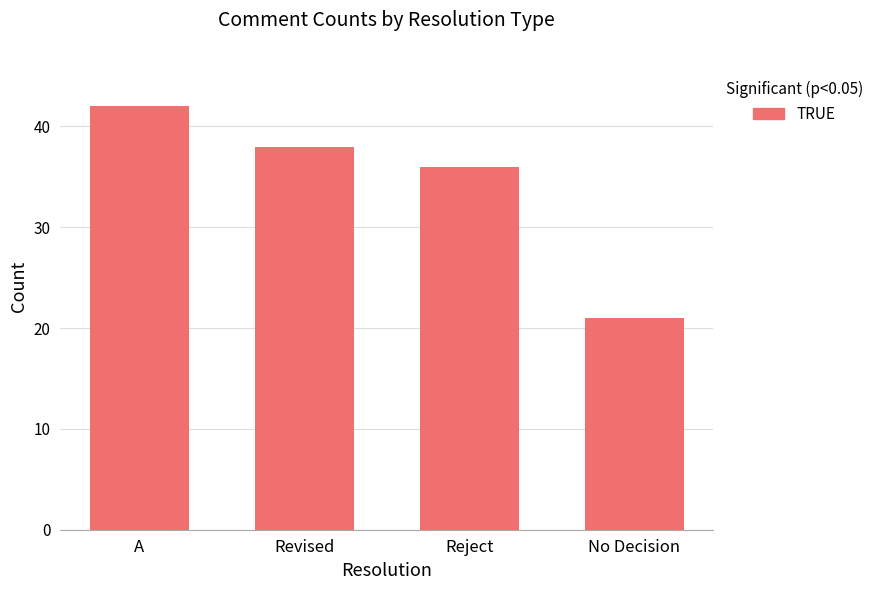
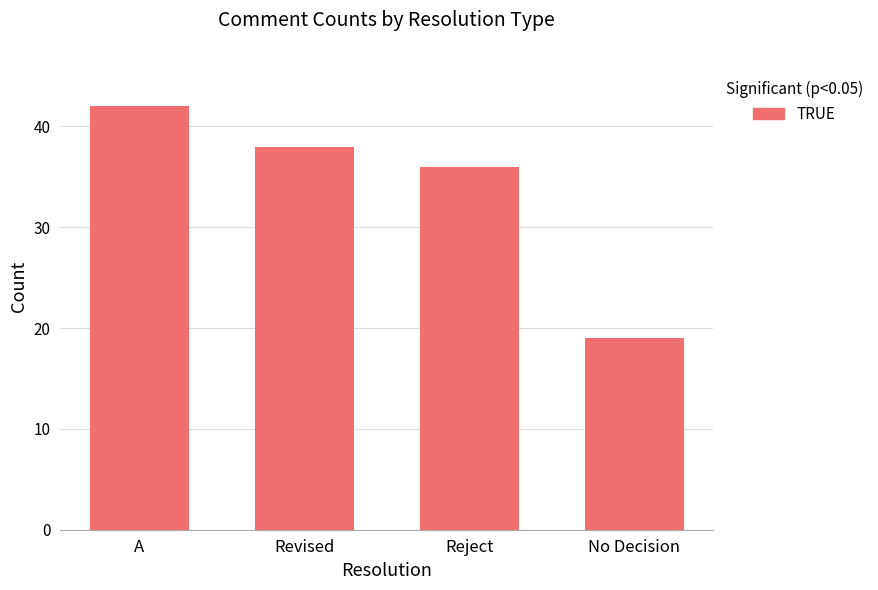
  {
    "A": 42,
    "Revised": 38,
    "Reject": 36,
-   "No Decision": 21
+   "No Decision": 19
  }
